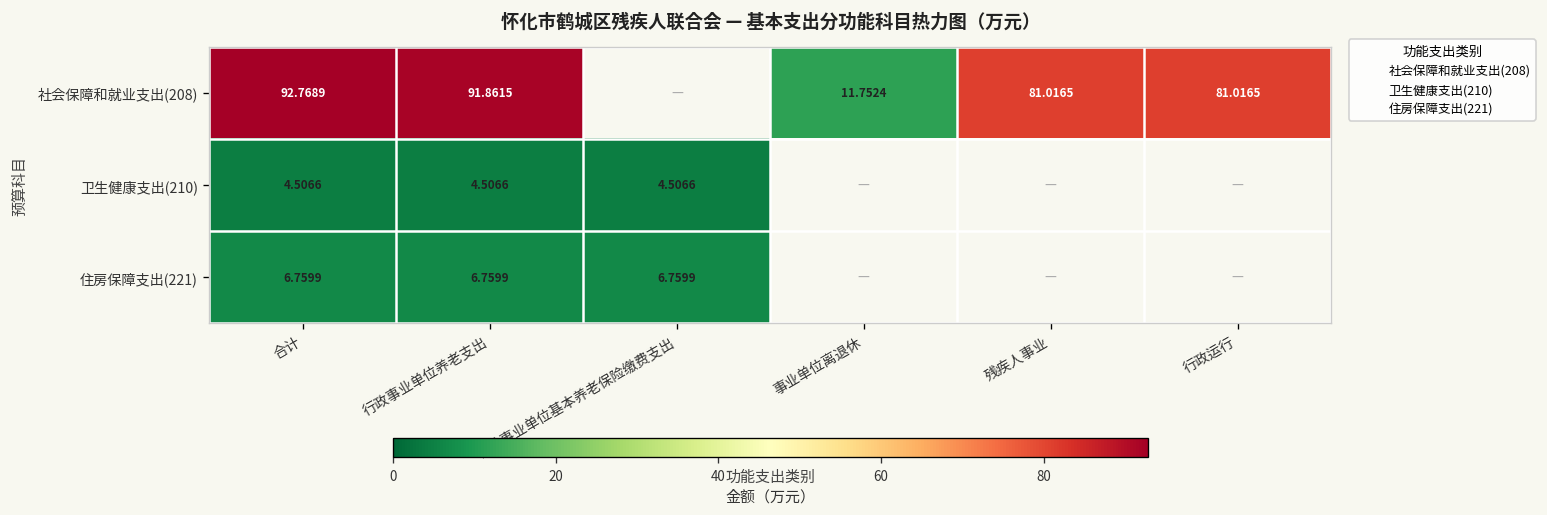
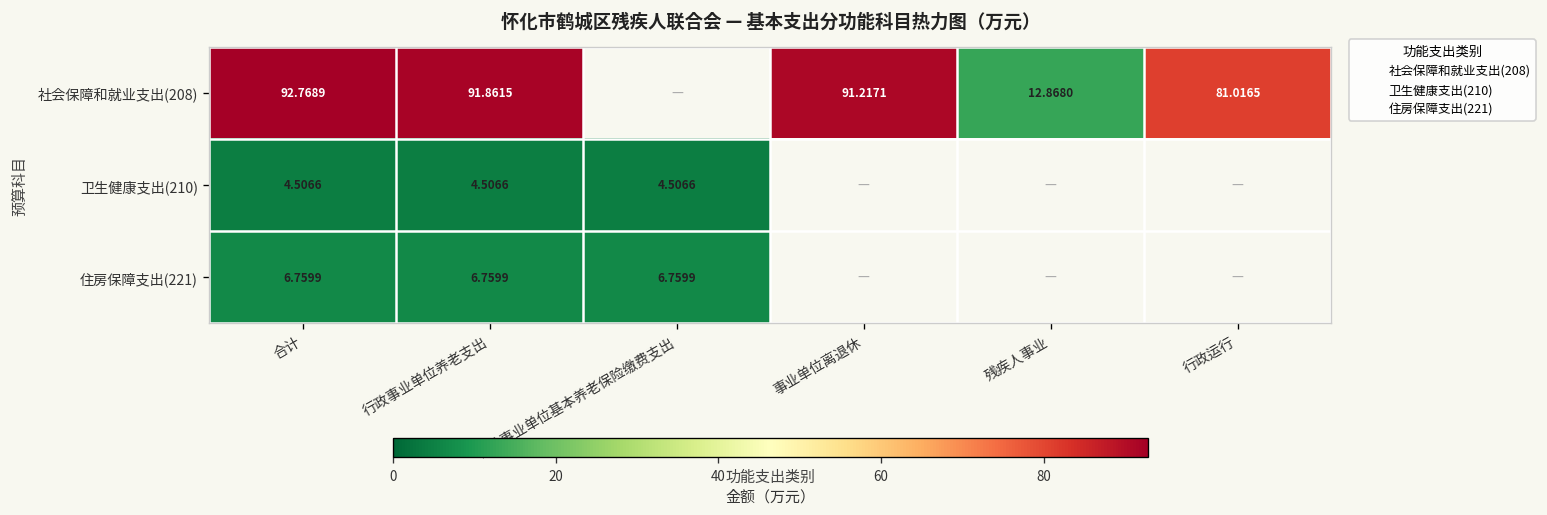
  {
    "社会保障和就业支出(208)": {
      "合计": 92.7689,
      "行政事业单位养老支出": 91.8615,
-     "事业单位离退休": 11.7524,
-     "残疾人事业": 81.0165,
+     "事业单位离退休": 91.2171,
+     "残疾人事业": 12.8680,
      "行政运行": 81.0165
    },
    "卫生健康支出(210)": {
      "合计": 4.5066,
      "行政事业单位养老支出": 4.5066,
      "机关事业单位基本养老保险缴费支出": 4.5066
    },
    "住房保障支出(221)": {
      "合计": 6.7599,
      "行政事业单位养老支出": 6.7599,
      "机关事业单位基本养老保险缴费支出": 6.7599
    }
  }
